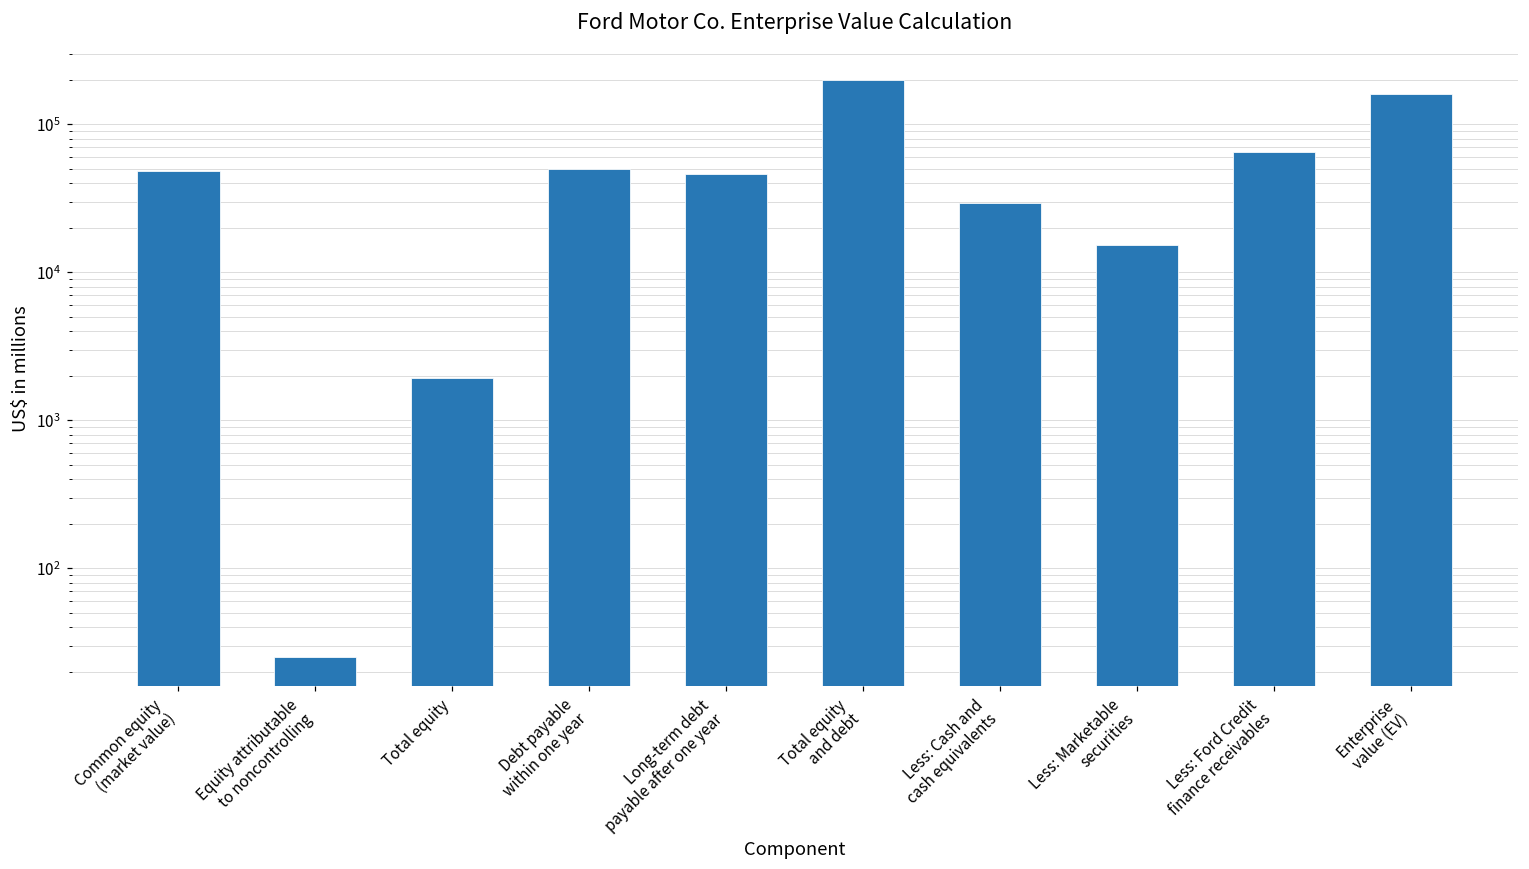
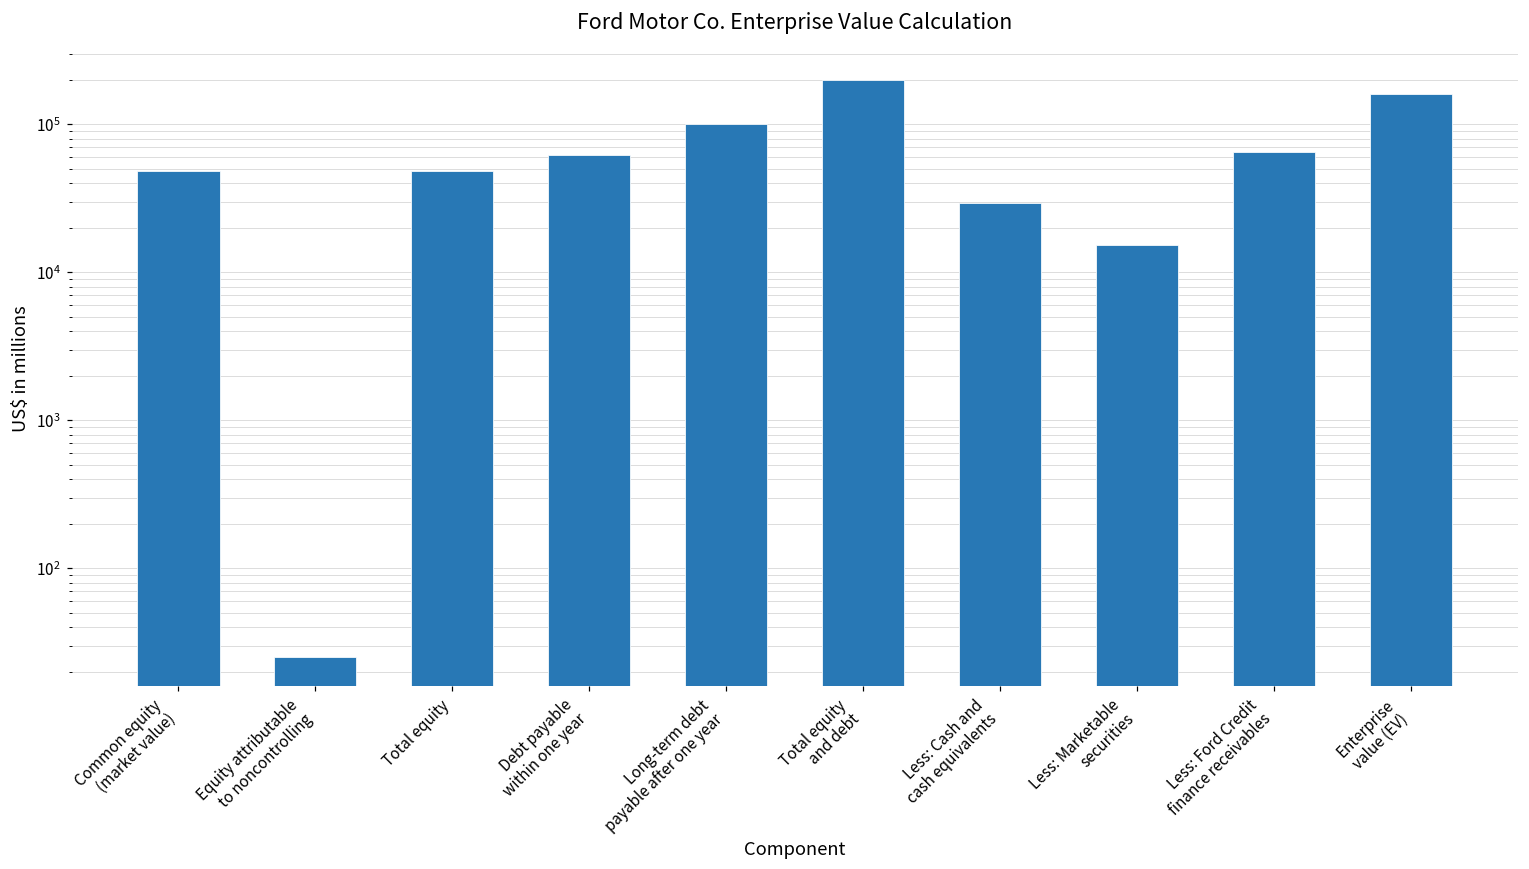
  {
    "Common equity (market value)": 49000,
    "Equity attributable to noncontrolling": 25,
-   "Total equity": 1900,
-   "Debt payable within one year": 50000,
-   "Long-term debt payable after one year": 46000,
+   "Total equity": 49000,
+   "Debt payable within one year": 60000,
+   "Long-term debt payable after one year": 100000,
    "Total equity and debt": 200000,
    "Less: Cash and cash equivalents": 30000,
    "Less: Marketable securities": 15000,
    "Less: Ford Credit finance receivables": 60000,
    "Enterprise value (EV)": 160000
  }
